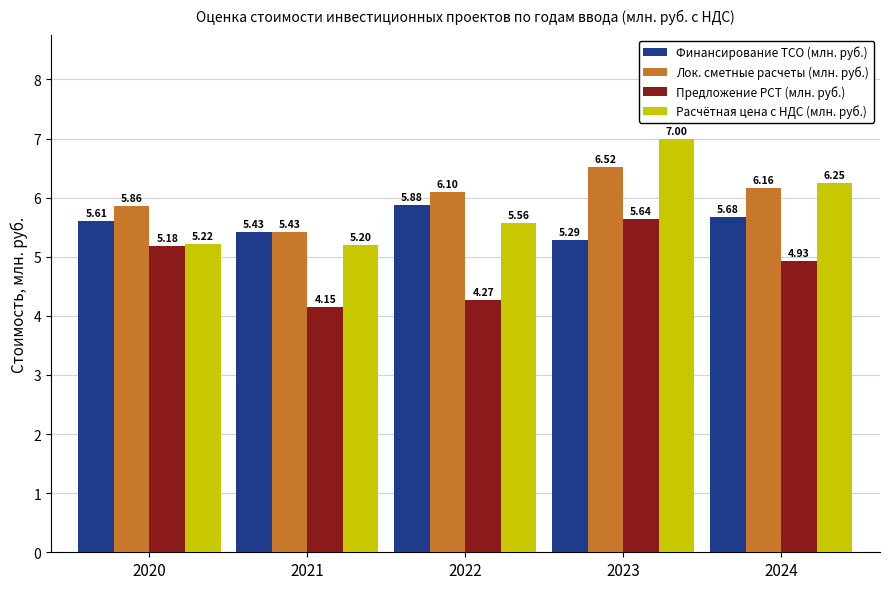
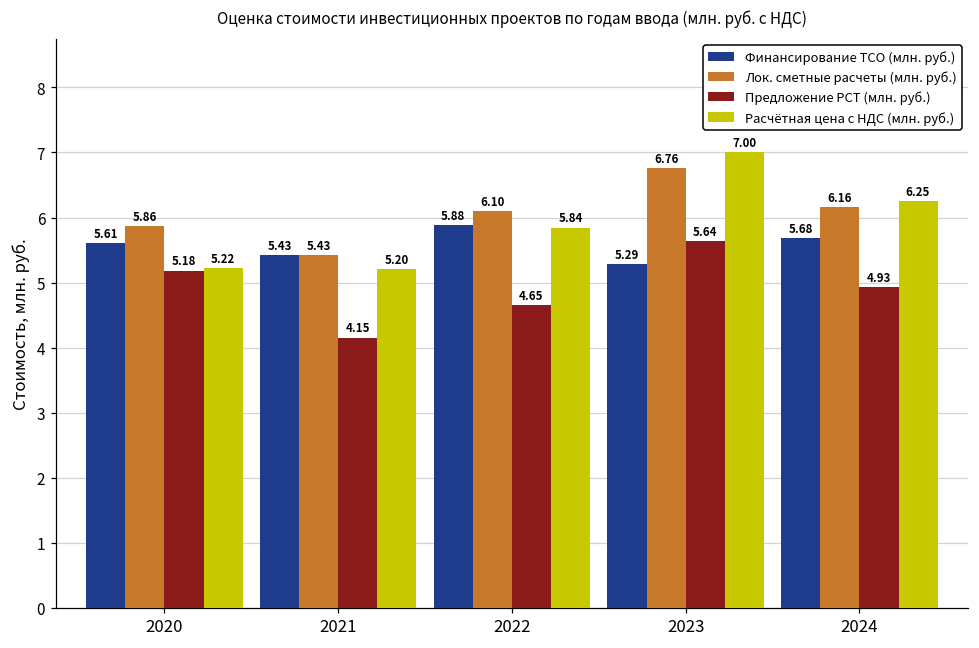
  {
    "Финансирование ТСО (млн. руб.)": {
      "2020": 5.61,
      "2021": 5.43,
      "2022": 5.88,
      "2023": 5.29,
      "2024": 5.68
    },
    "Лок. сметные расчеты (млн. руб.)": {
      "2020": 5.86,
      "2021": 5.43,
      "2022": 6.10,
-     "2023": 6.52,
+     "2023": 6.76,
      "2024": 6.16
    },
    "Предложение РСТ (млн. руб.)": {
      "2020": 5.18,
      "2021": 4.15,
-     "2022": 4.27,
+     "2022": 4.65,
      "2023": 5.64,
      "2024": 4.93
    },
    "Расчётная цена с НДС (млн. руб.)": {
      "2020": 5.22,
      "2021": 5.20,
-     "2022": 5.56,
+     "2022": 5.84,
      "2023": 7.00,
      "2024": 6.25
    }
  }
